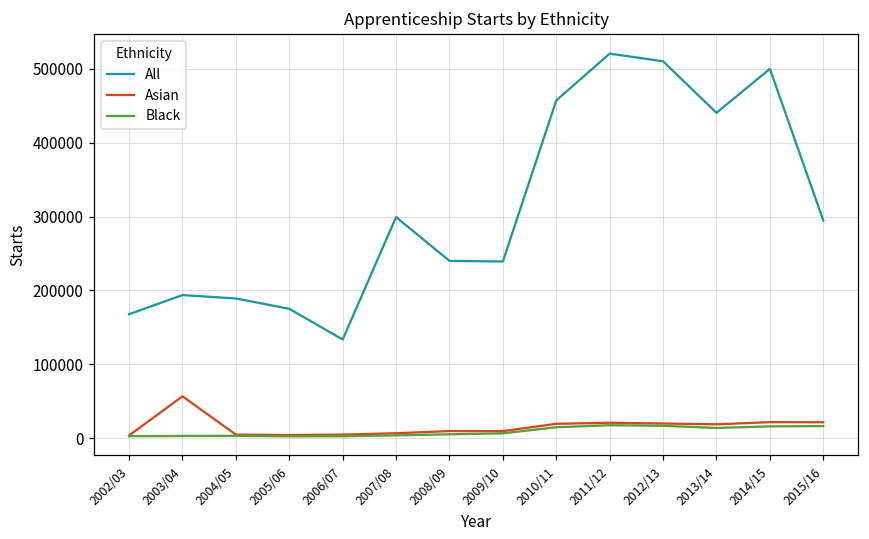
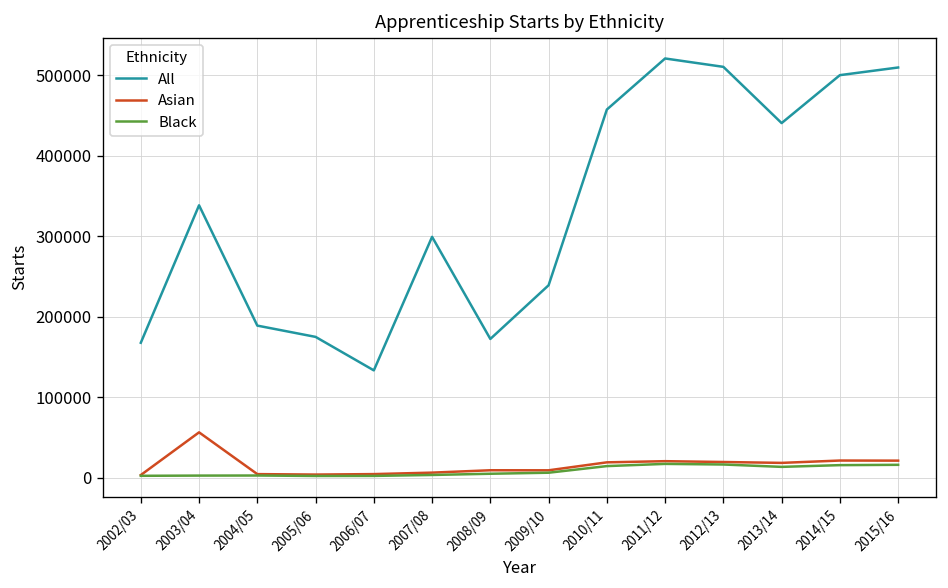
  {
    "All": {
      "2002/03": 170000,
-     "2003/04": 190000,
+     "2003/04": 340000,
      "2004/05": 190000,
      "2005/06": 180000,
      "2006/07": 130000,
      "2007/08": 300000,
-     "2008/09": 240000,
+     "2008/09": 170000,
      "2009/10": 240000,
      "2010/11": 460000,
      "2011/12": 520000,
      "2012/13": 510000,
      "2013/14": 440000,
      "2014/15": 500000,
-     "2015/16": 290000
+     "2015/16": 510000
    },
    "Asian": {
      "2003/04": 60000,
      "2008/09": 10000,
      "2010/11": 20000,
      "2013/14": 20000,
      "2014/15": 20000,
      "2015/16": 20000
    },
    "Black": {
      "2003/04": 0,
      "2008/09": 10000,
      "2010/11": 10000,
      "2013/14": 10000,
      "2014/15": 20000,
      "2015/16": 20000
    }
  }
